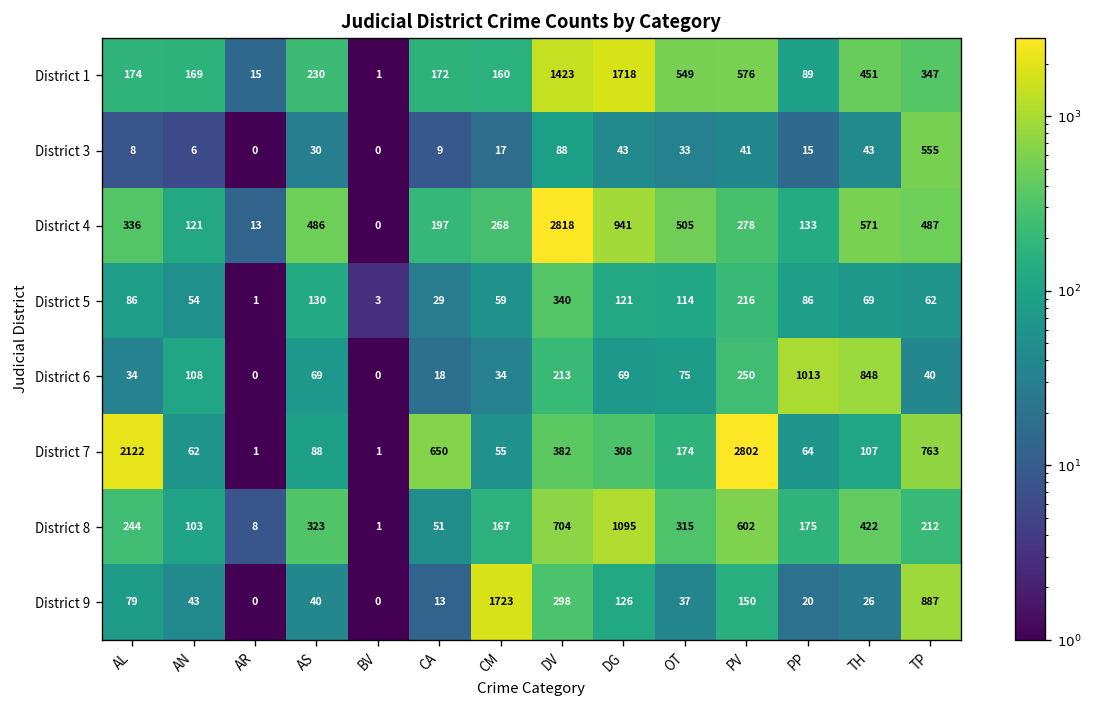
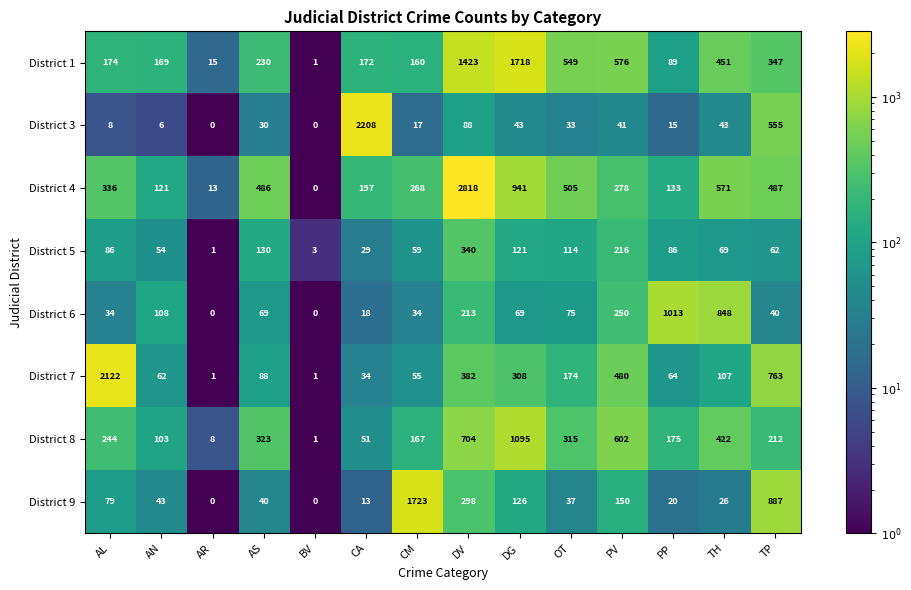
  {
    "District 1": {
      "AL": 174,
      "AN": 169,
      "AR": 15,
      "AS": 230,
      "BV": 1,
      "CA": 172,
      "CM": 160,
      "DV": 1423,
      "DG": 1718,
      "OT": 549,
      "PV": 576,
      "PP": 89,
      "TH": 451,
      "TP": 347
    },
    "District 3": {
      "AL": 8,
      "AN": 6,
      "AR": 0,
      "AS": 30,
      "BV": 0,
-     "CA": 9,
+     "CA": 2208,
      "CM": 17,
      "DV": 88,
      "DG": 43,
      "OT": 33,
      "PV": 41,
      "PP": 15,
      "TH": 43,
      "TP": 555
    },
    "District 4": {
      "AL": 336,
      "AN": 121,
      "AR": 13,
      "AS": 486,
      "BV": 0,
      "CA": 197,
      "CM": 268,
      "DV": 2818,
      "DG": 941,
      "OT": 505,
      "PV": 278,
      "PP": 133,
      "TH": 571,
      "TP": 487
    },
    "District 5": {
      "AL": 86,
      "AN": 54,
      "AR": 1,
      "AS": 130,
      "BV": 3,
      "CA": 29,
      "CM": 59,
      "DV": 340,
      "DG": 121,
      "OT": 114,
      "PV": 216,
      "PP": 86,
      "TH": 69,
      "TP": 62
    },
    "District 6": {
      "AL": 34,
      "AN": 108,
      "AR": 0,
      "AS": 69,
      "BV": 0,
      "CA": 18,
      "CM": 34,
      "DV": 213,
      "DG": 69,
      "OT": 75,
      "PV": 250,
      "PP": 1013,
      "TH": 848,
      "TP": 40
    },
    "District 7": {
      "AL": 2122,
      "AN": 62,
      "AR": 1,
      "AS": 88,
      "BV": 1,
-     "CA": 650,
+     "CA": 34,
      "CM": 55,
      "DV": 382,
      "DG": 308,
      "OT": 174,
-     "PV": 2802,
+     "PV": 480,
      "PP": 64,
      "TH": 107,
      "TP": 763
    },
    "District 8": {
      "AL": 244,
      "AN": 103,
      "AR": 8,
      "AS": 323,
      "BV": 1,
      "CA": 51,
      "CM": 167,
      "DV": 704,
      "DG": 1095,
      "OT": 315,
      "PV": 602,
      "PP": 175,
      "TH": 422,
      "TP": 212
    },
    "District 9": {
      "AL": 79,
      "AN": 43,
      "AR": 0,
      "AS": 40,
      "BV": 0,
      "CA": 13,
      "CM": 1723,
      "DV": 298,
      "DG": 126,
      "OT": 37,
      "PV": 150,
      "PP": 20,
      "TH": 26,
      "TP": 887
    }
  }
